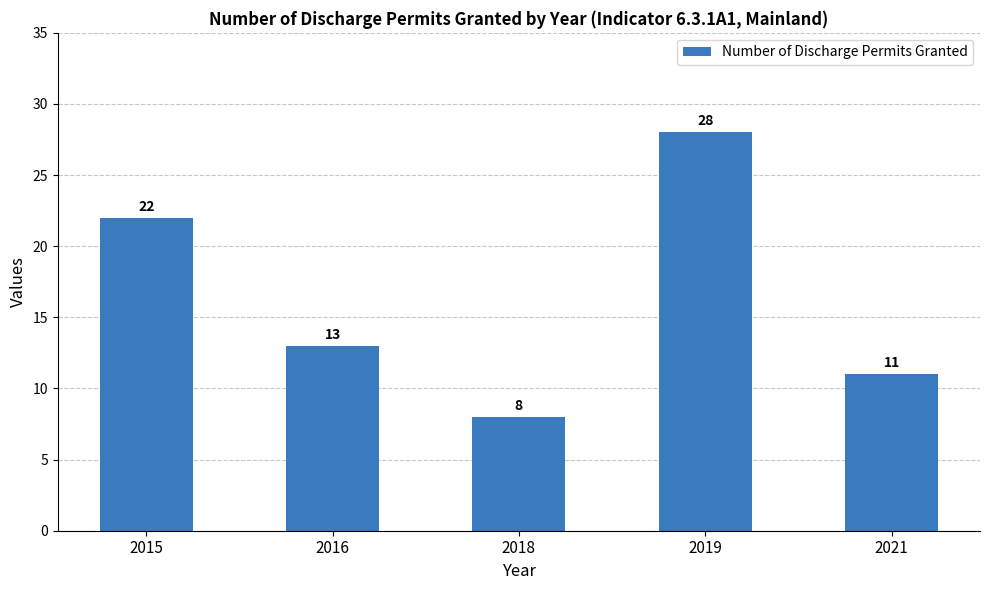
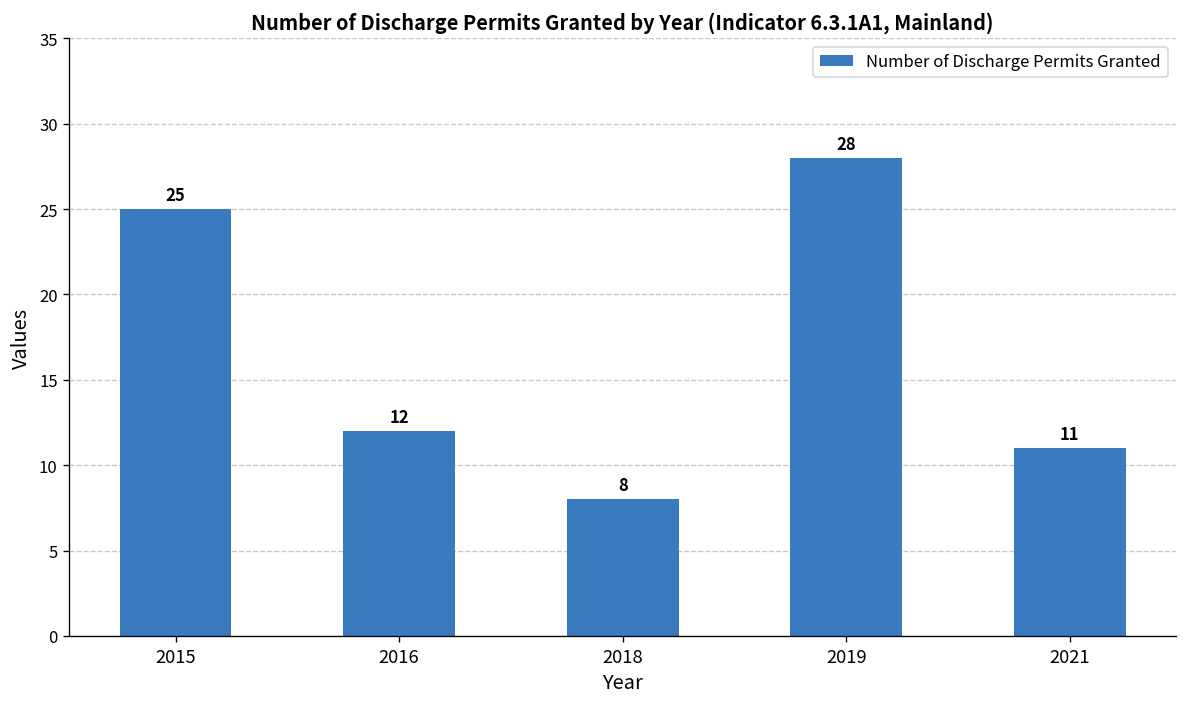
  {
-   "2015": 22,
-   "2016": 13,
+   "2015": 25,
+   "2016": 12,
    "2018": 8,
    "2019": 28,
    "2021": 11
  }
